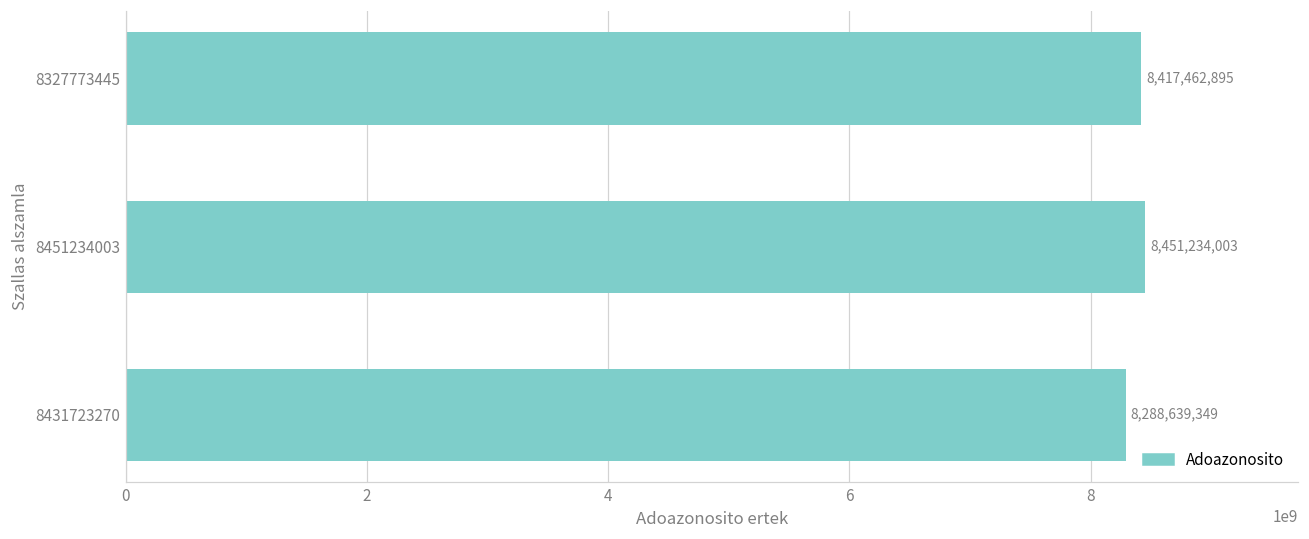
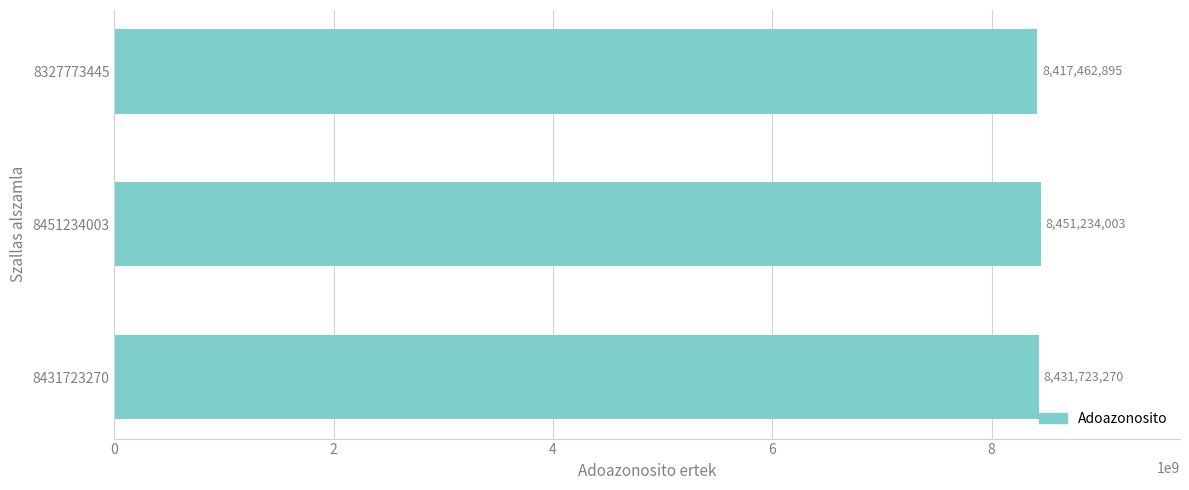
  {
    "8327773445": "8,417,462,895",
    "8451234003": "8,451,234,003",
-   "8431723270": "8,288,639,349"
+   "8431723270": "8,431,723,270"
  }
